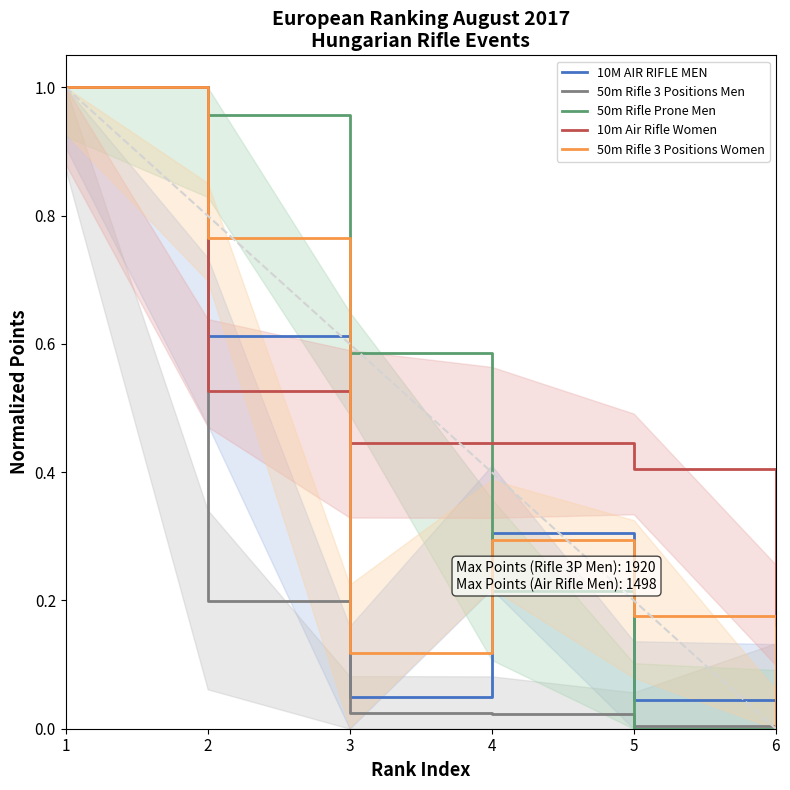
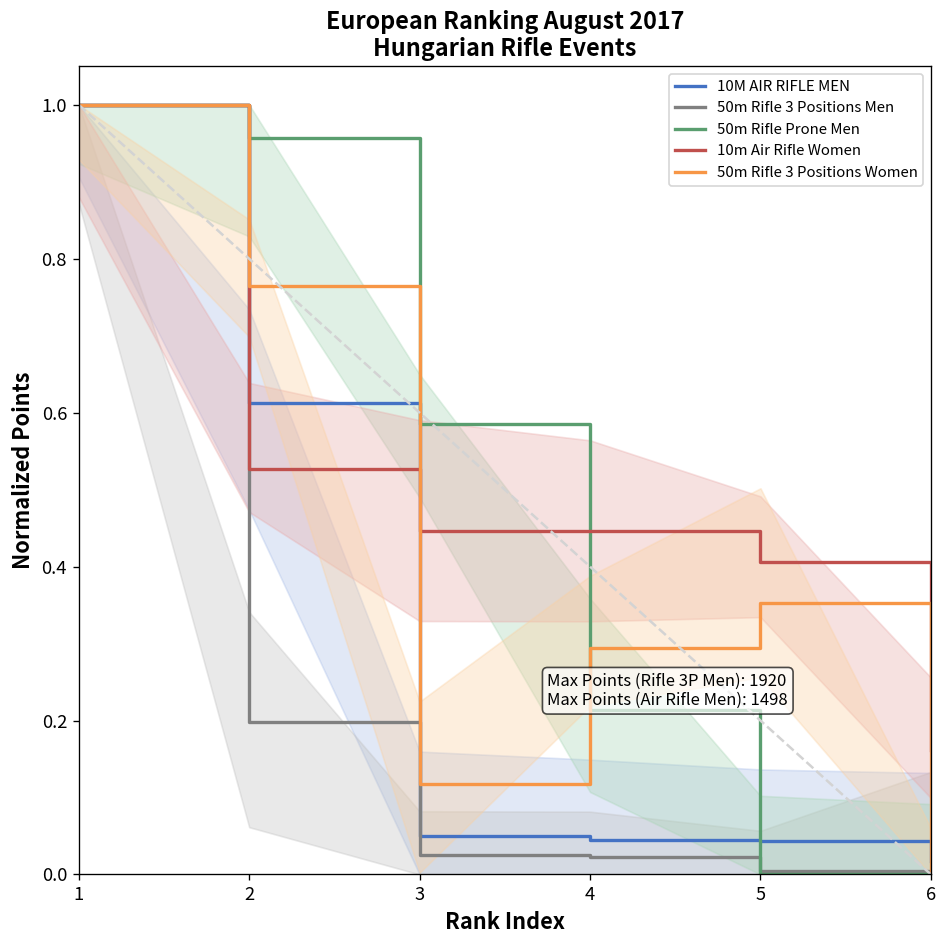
  {
    "10M AIR RIFLE MEN": {
      "2": 0.61,
      "3": 0.05,
-     "4": 0.31,
+     "4": 0.04,
      "5": 0.04,
      "6": 0.02
    },
    "10m Air Rifle Women": {
      "2": 0.53,
      "3": 0.45,
      "4": 0.45,
      "5": 0.41,
      "6": 0.16
    },
    "50m Rifle 3 Positions Women": {
      "2": 0.76,
      "3": 0.12,
      "4": 0.29,
-     "5": 0.18
+     "5": 0.35
    }
  }
